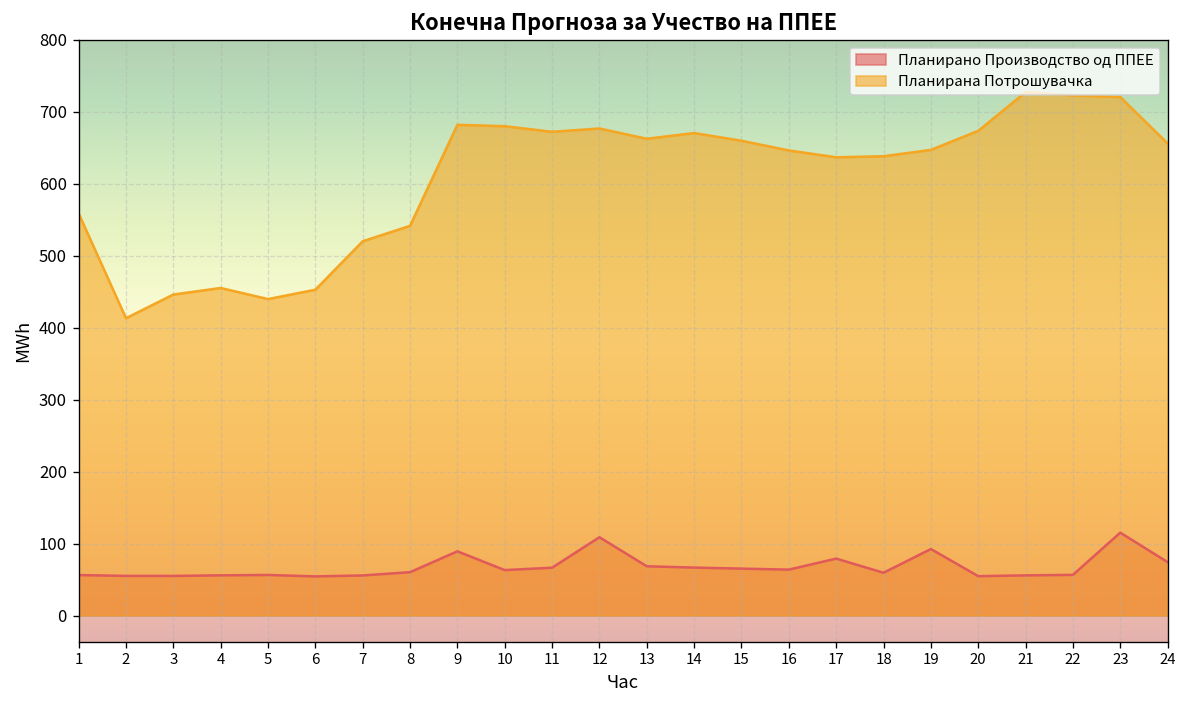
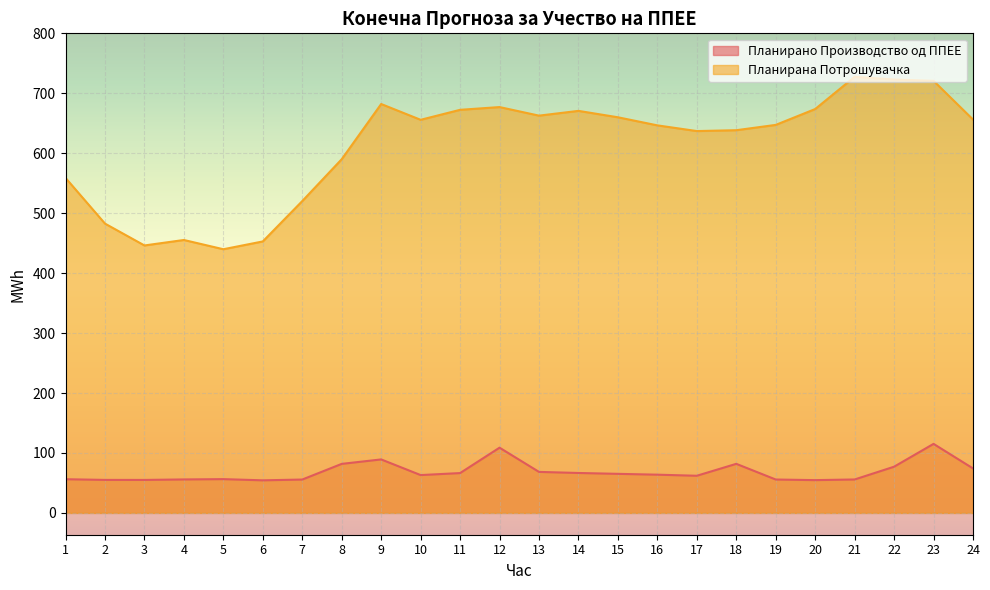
  {
    "Планирано Производство од ППЕЕ": {
      "1": 60,
      "2": 60,
      "3": 60,
      "4": 60,
      "5": 60,
      "6": 50,
      "7": 60,
-     "8": 60,
+     "8": 80,
      "9": 90,
      "10": 60,
      "11": 70,
      "12": 110,
      "13": 70,
      "14": 70,
      "15": 70,
      "16": 60,
-     "17": 80,
-     "18": 60,
-     "19": 90,
+     "17": 60,
+     "18": 80,
+     "19": 60,
      "20": 50,
      "21": 60,
-     "22": 60,
+     "22": 80,
      "23": 120,
      "24": 70
    },
    "Планирана Потрошувачка": {
      "1": 560,
-     "2": 410,
+     "2": 480,
      "3": 450,
      "4": 460,
      "5": 440,
      "6": 450,
      "7": 520,
-     "8": 540,
+     "8": 590,
      "9": 680,
-     "10": 680,
+     "10": 660,
      "11": 670,
      "12": 680,
      "13": 660,
      "14": 670,
      "15": 660,
      "16": 650,
      "17": 640,
      "18": 640,
      "19": 650,
      "20": 670,
      "24": 660
    }
  }
